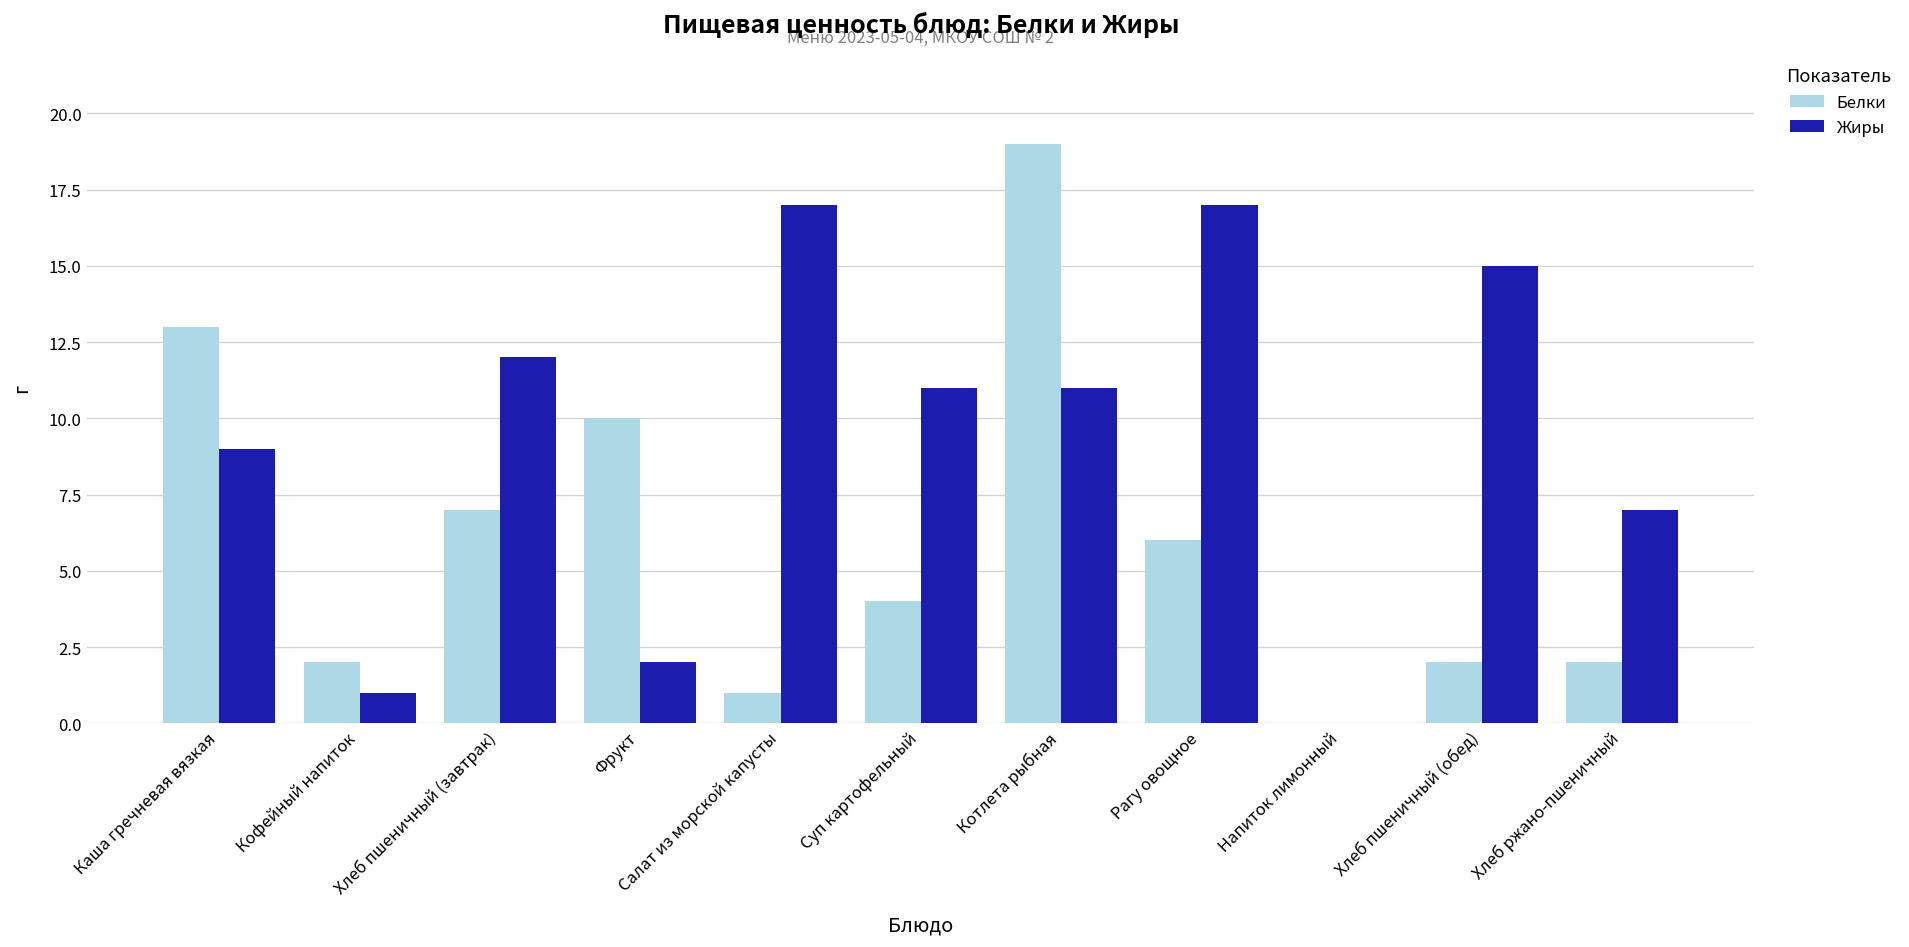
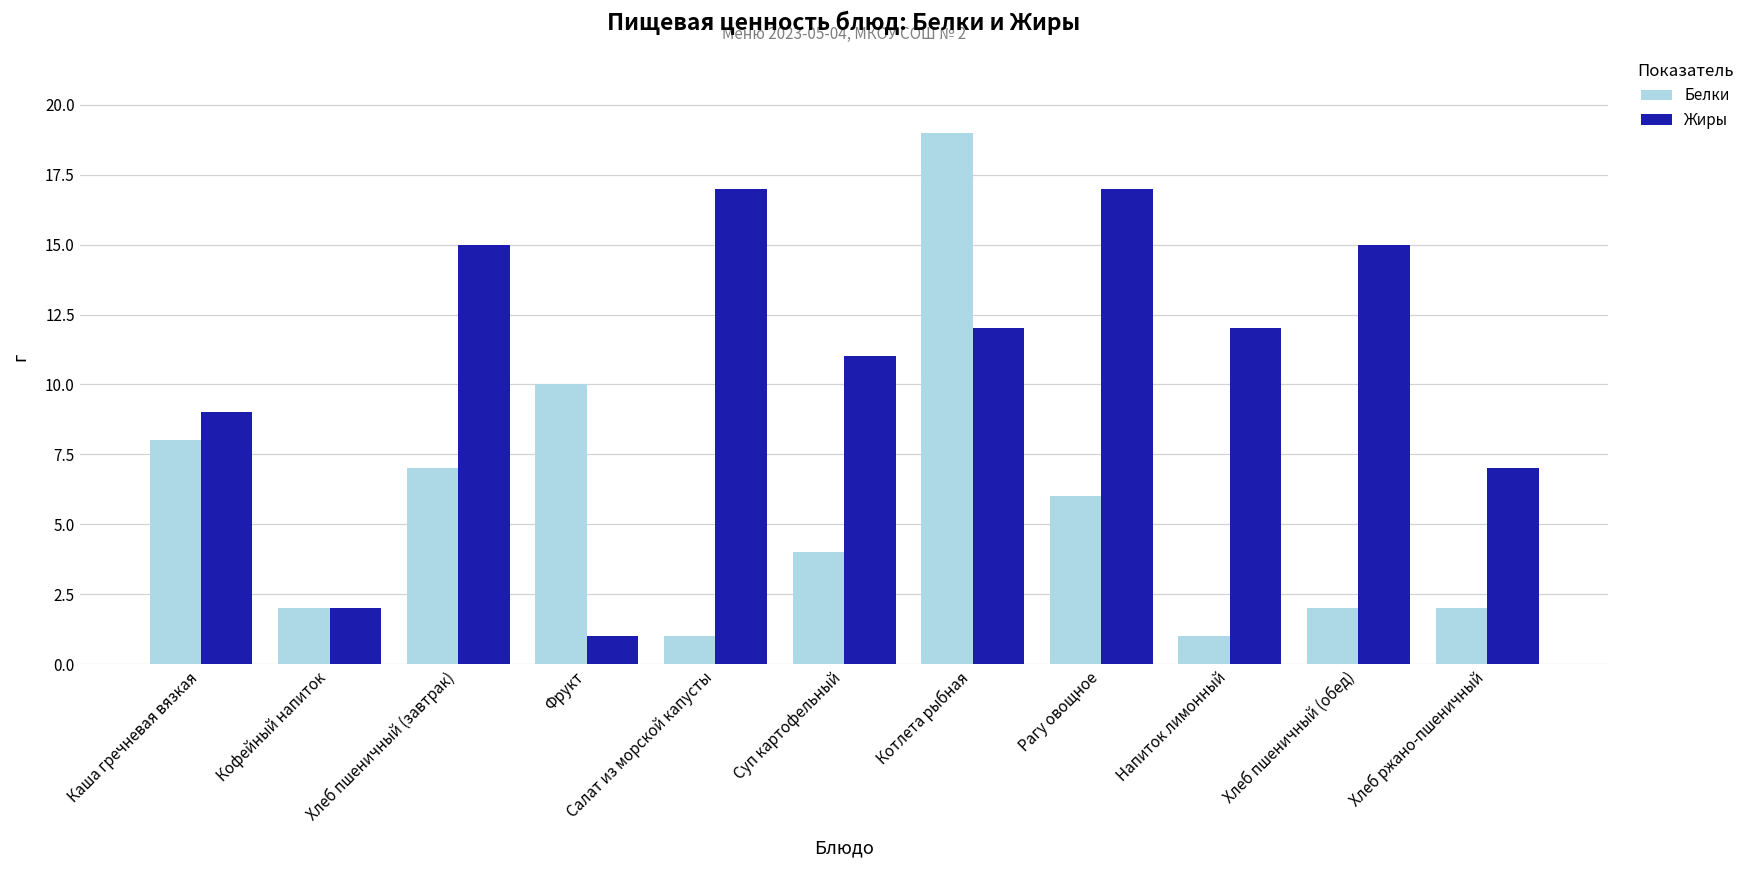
  {
    "Белки": {
-     "Каша гречневая вязкая": 13,
+     "Каша гречневая вязкая": 8,
      "Кофейный напиток": 2,
      "Хлеб пшеничный (завтрак)": 7,
      "Фрукт": 10,
      "Салат из морской капусты": 1,
      "Суп картофельный": 4,
      "Котлета рыбная": 19,
      "Рагу овощное": 6,
-     "Напиток лимонный": 0,
+     "Напиток лимонный": 1,
      "Хлеб пшеничный (обед)": 2,
      "Хлеб ржано-пшеничный": 2
    },
    "Жиры": {
      "Каша гречневая вязкая": 9,
-     "Кофейный напиток": 1,
-     "Хлеб пшеничный (завтрак)": 12,
-     "Фрукт": 2,
+     "Кофейный напиток": 2,
+     "Хлеб пшеничный (завтрак)": 15,
+     "Фрукт": 1,
      "Салат из морской капусты": 17,
      "Суп картофельный": 11,
-     "Котлета рыбная": 11,
+     "Котлета рыбная": 12,
      "Рагу овощное": 17,
-     "Напиток лимонный": 0,
+     "Напиток лимонный": 12,
      "Хлеб пшеничный (обед)": 15,
      "Хлеб ржано-пшеничный": 7
    }
  }
